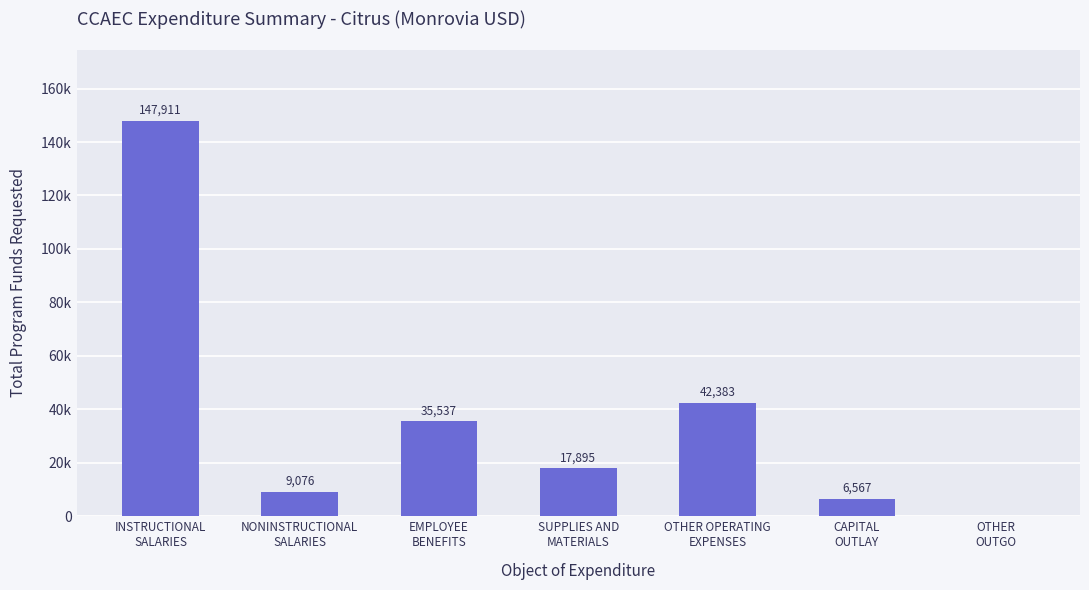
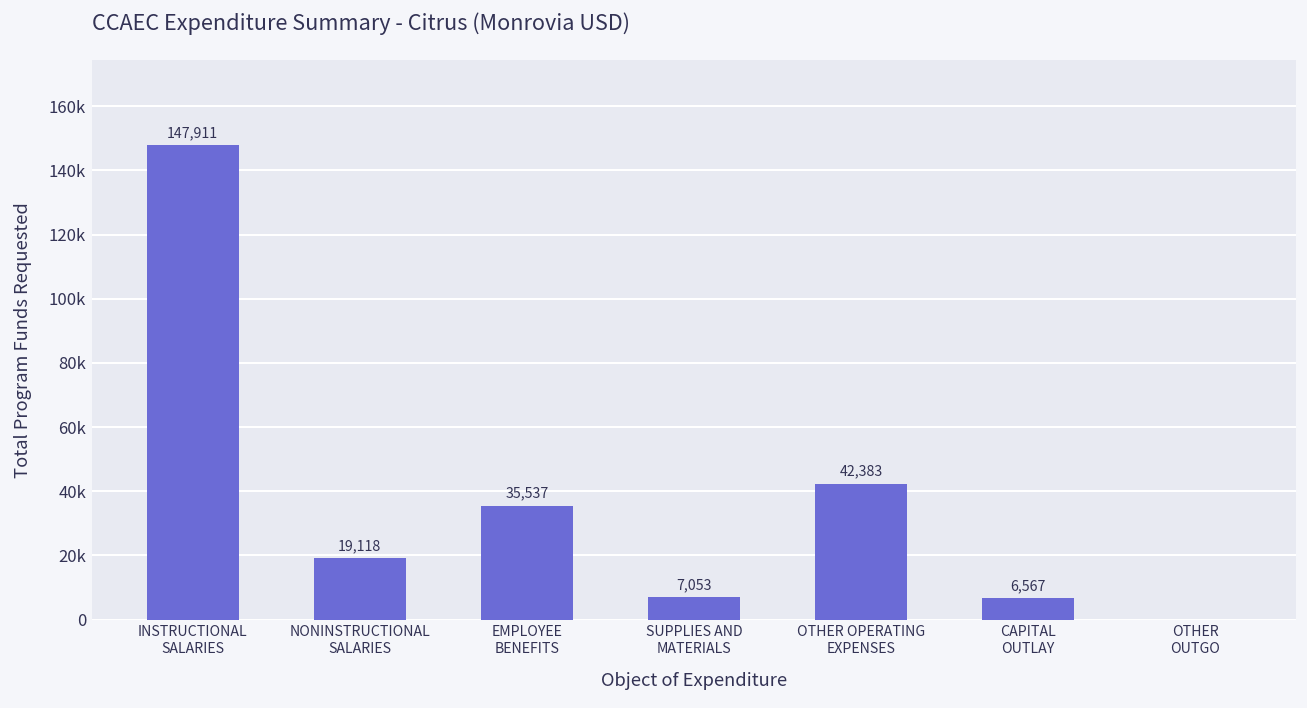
  {
    "INSTRUCTIONAL SALARIES": "147,911",
-   "NONINSTRUCTIONAL SALARIES": "9,076",
+   "NONINSTRUCTIONAL SALARIES": "19,118",
    "EMPLOYEE BENEFITS": "35,537",
-   "SUPPLIES AND MATERIALS": "17,895",
+   "SUPPLIES AND MATERIALS": "7,053",
    "OTHER OPERATING EXPENSES": "42,383",
    "CAPITAL OUTLAY": "6,567"
  }
